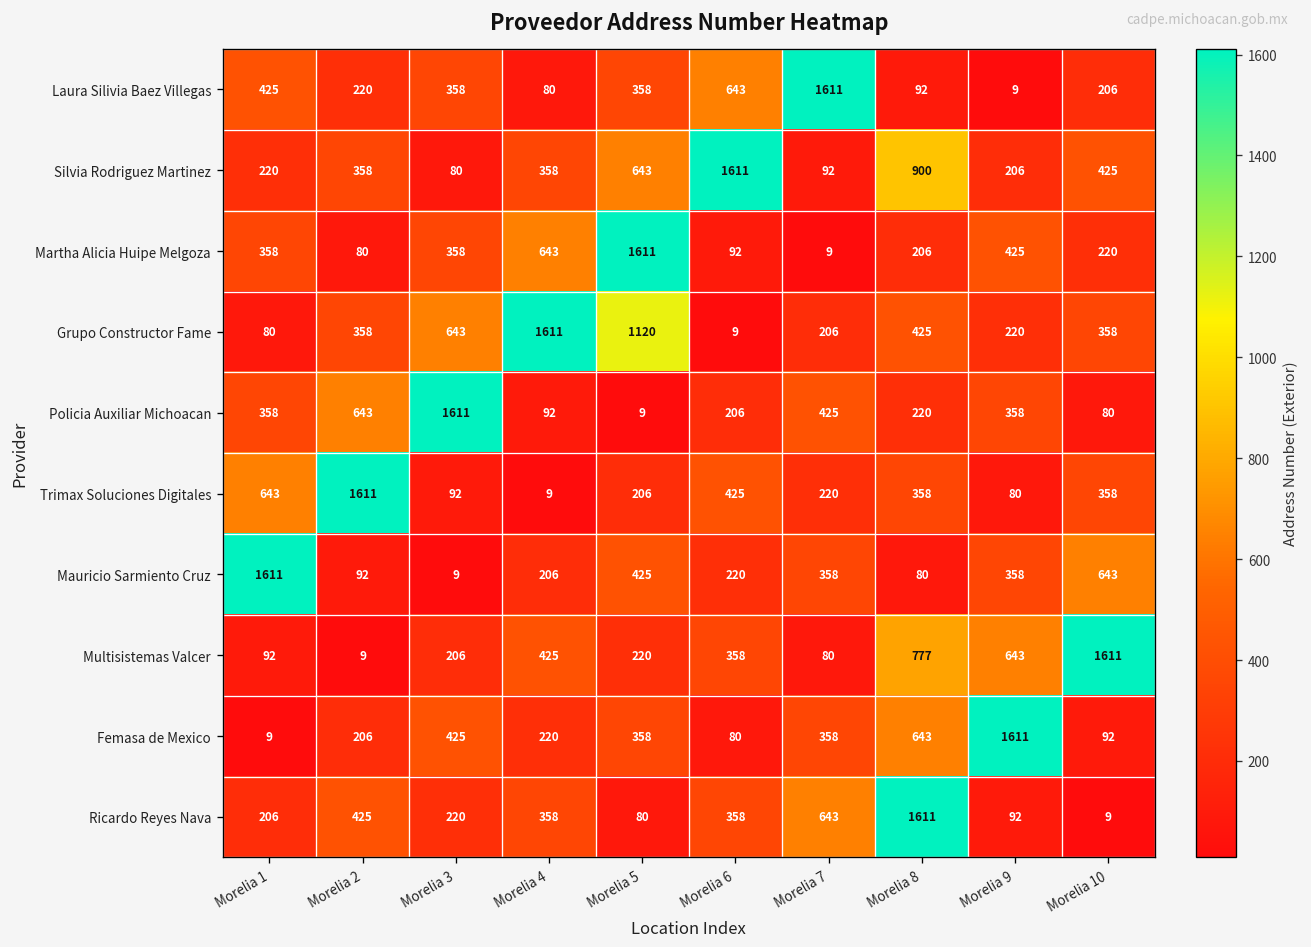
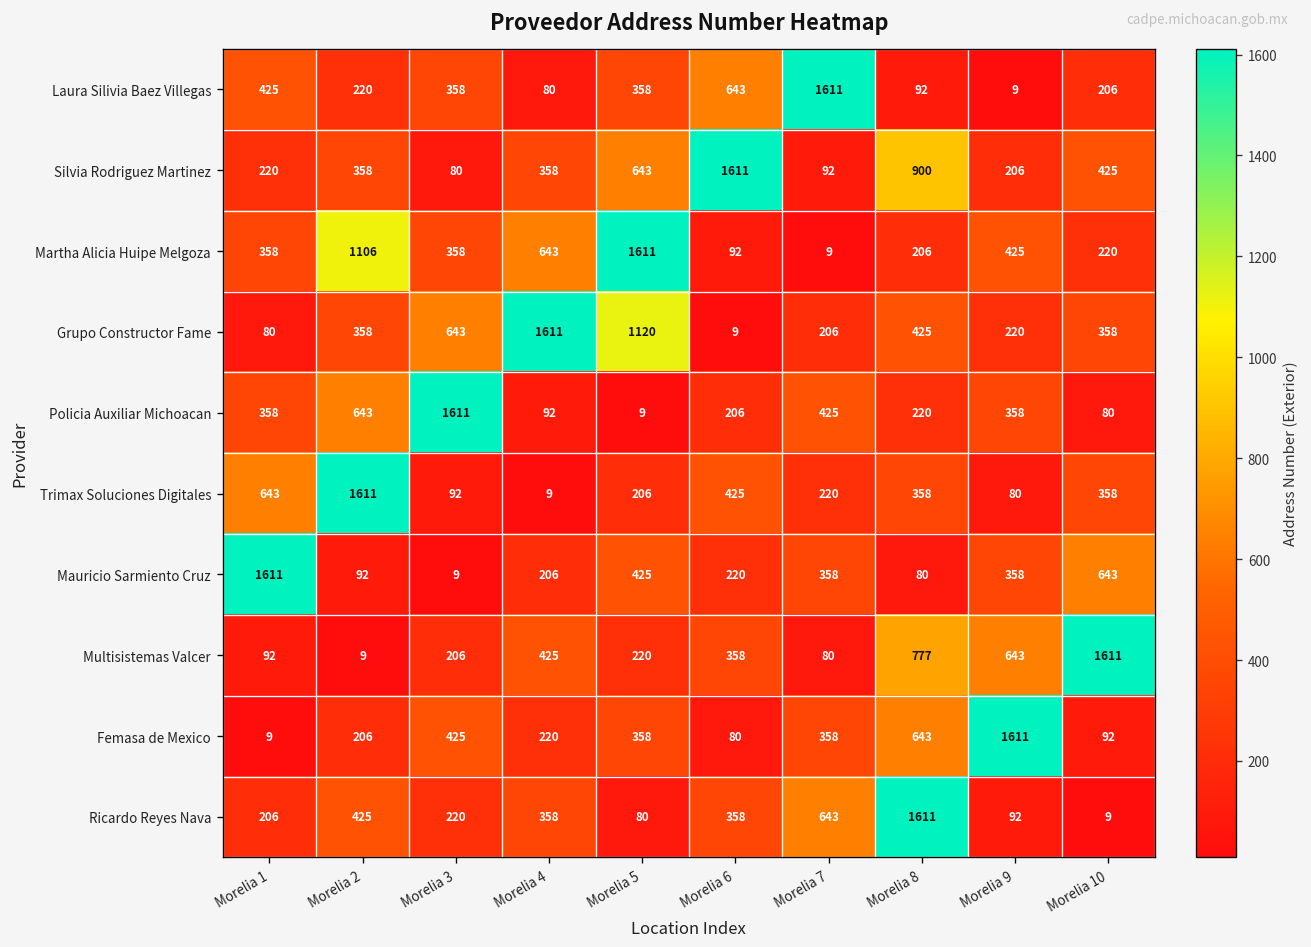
  {
    "Laura Silivia Baez Villegas": {
      "Morelia 1": 425,
      "Morelia 2": 220,
      "Morelia 3": 358,
      "Morelia 4": 80,
      "Morelia 5": 358,
      "Morelia 6": 643,
      "Morelia 7": 1611,
      "Morelia 8": 92,
      "Morelia 9": 9,
      "Morelia 10": 206
    },
    "Silvia Rodriguez Martinez": {
      "Morelia 1": 220,
      "Morelia 2": 358,
      "Morelia 3": 80,
      "Morelia 4": 358,
      "Morelia 5": 643,
      "Morelia 6": 1611,
      "Morelia 7": 92,
      "Morelia 8": 900,
      "Morelia 9": 206,
      "Morelia 10": 425
    },
    "Martha Alicia Huipe Melgoza": {
      "Morelia 1": 358,
-     "Morelia 2": 80,
+     "Morelia 2": 1106,
      "Morelia 3": 358,
      "Morelia 4": 643,
      "Morelia 5": 1611,
      "Morelia 6": 92,
      "Morelia 7": 9,
      "Morelia 8": 206,
      "Morelia 9": 425,
      "Morelia 10": 220
    },
    "Grupo Constructor Fame": {
      "Morelia 1": 80,
      "Morelia 2": 358,
      "Morelia 3": 643,
      "Morelia 4": 1611,
      "Morelia 5": 1120,
      "Morelia 6": 9,
      "Morelia 7": 206,
      "Morelia 8": 425,
      "Morelia 9": 220,
      "Morelia 10": 358
    },
    "Policia Auxiliar Michoacan": {
      "Morelia 1": 358,
      "Morelia 2": 643,
      "Morelia 3": 1611,
      "Morelia 4": 92,
      "Morelia 5": 9,
      "Morelia 6": 206,
      "Morelia 7": 425,
      "Morelia 8": 220,
      "Morelia 9": 358,
      "Morelia 10": 80
    },
    "Trimax Soluciones Digitales": {
      "Morelia 1": 643,
      "Morelia 2": 1611,
      "Morelia 3": 92,
      "Morelia 4": 9,
      "Morelia 5": 206,
      "Morelia 6": 425,
      "Morelia 7": 220,
      "Morelia 8": 358,
      "Morelia 9": 80,
      "Morelia 10": 358
    },
    "Mauricio Sarmiento Cruz": {
      "Morelia 1": 1611,
      "Morelia 2": 92,
      "Morelia 3": 9,
      "Morelia 4": 206,
      "Morelia 5": 425,
      "Morelia 6": 220,
      "Morelia 7": 358,
      "Morelia 8": 80,
      "Morelia 9": 358,
      "Morelia 10": 643
    },
    "Multisistemas Valcer": {
      "Morelia 1": 92,
      "Morelia 2": 9,
      "Morelia 3": 206,
      "Morelia 4": 425,
      "Morelia 5": 220,
      "Morelia 6": 358,
      "Morelia 7": 80,
      "Morelia 8": 777,
      "Morelia 9": 643,
      "Morelia 10": 1611
    },
    "Femasa de Mexico": {
      "Morelia 1": 9,
      "Morelia 2": 206,
      "Morelia 3": 425,
      "Morelia 4": 220,
      "Morelia 5": 358,
      "Morelia 6": 80,
      "Morelia 7": 358,
      "Morelia 8": 643,
      "Morelia 9": 1611,
      "Morelia 10": 92
    },
    "Ricardo Reyes Nava": {
      "Morelia 1": 206,
      "Morelia 2": 425,
      "Morelia 3": 220,
      "Morelia 4": 358,
      "Morelia 5": 80,
      "Morelia 6": 358,
      "Morelia 7": 643,
      "Morelia 8": 1611,
      "Morelia 9": 92,
      "Morelia 10": 9
    }
  }
